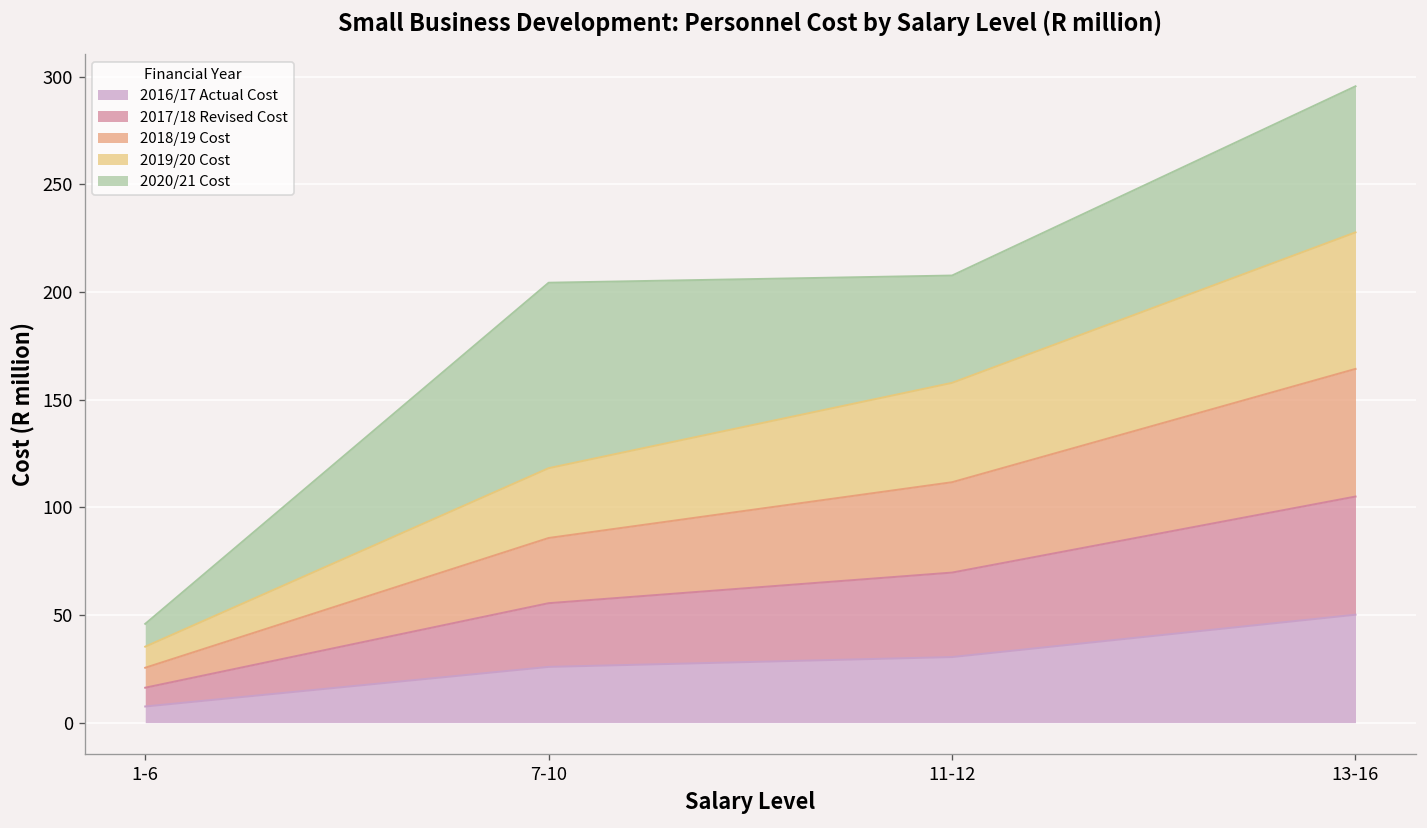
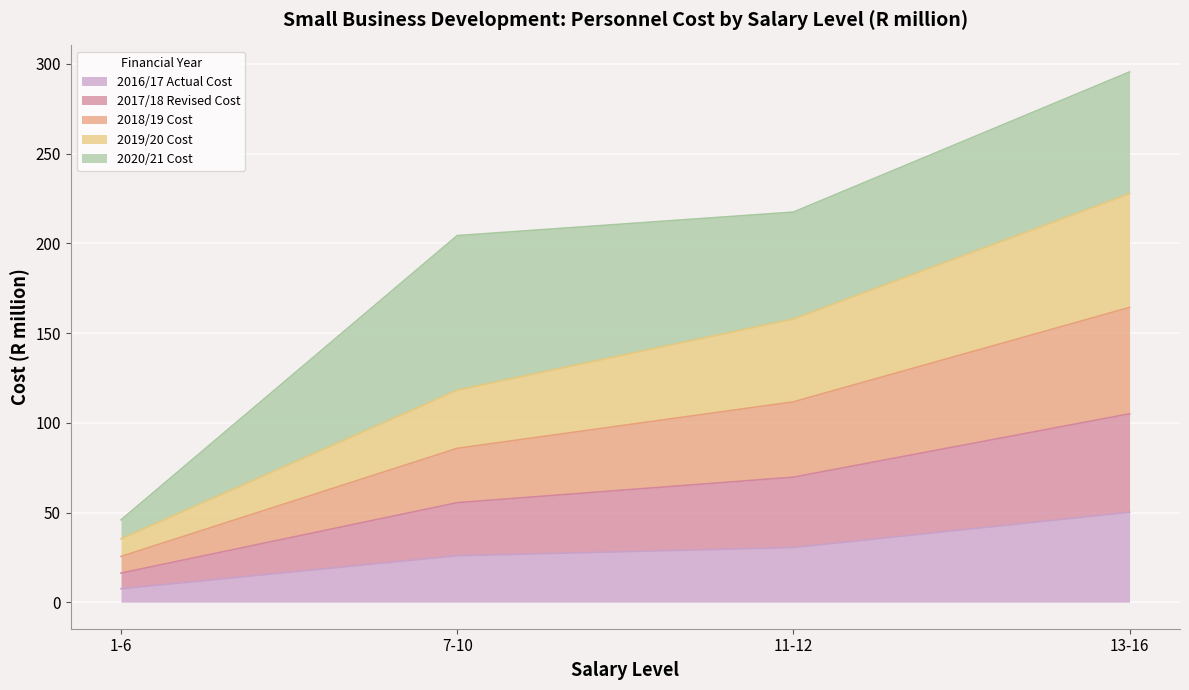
  {
    "2020/21 Cost": {
      "1-6": 11,
      "7-10": 86,
-     "11-12": 50,
+     "11-12": 60,
      "13-16": 68
    }
  }
